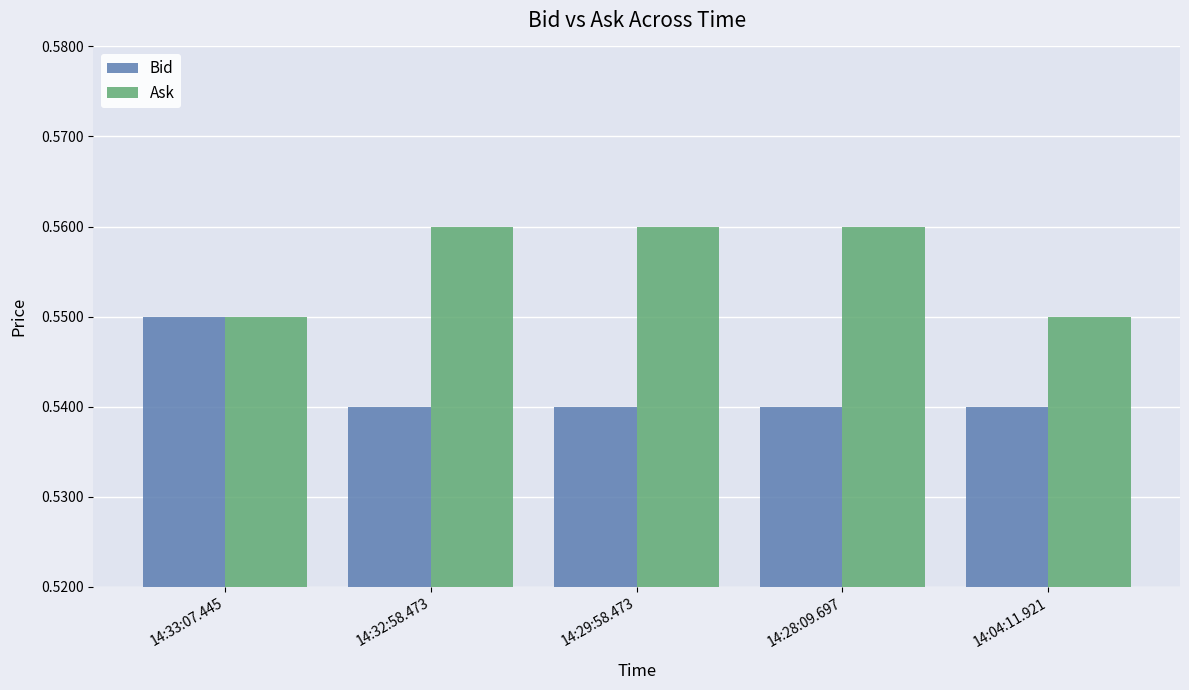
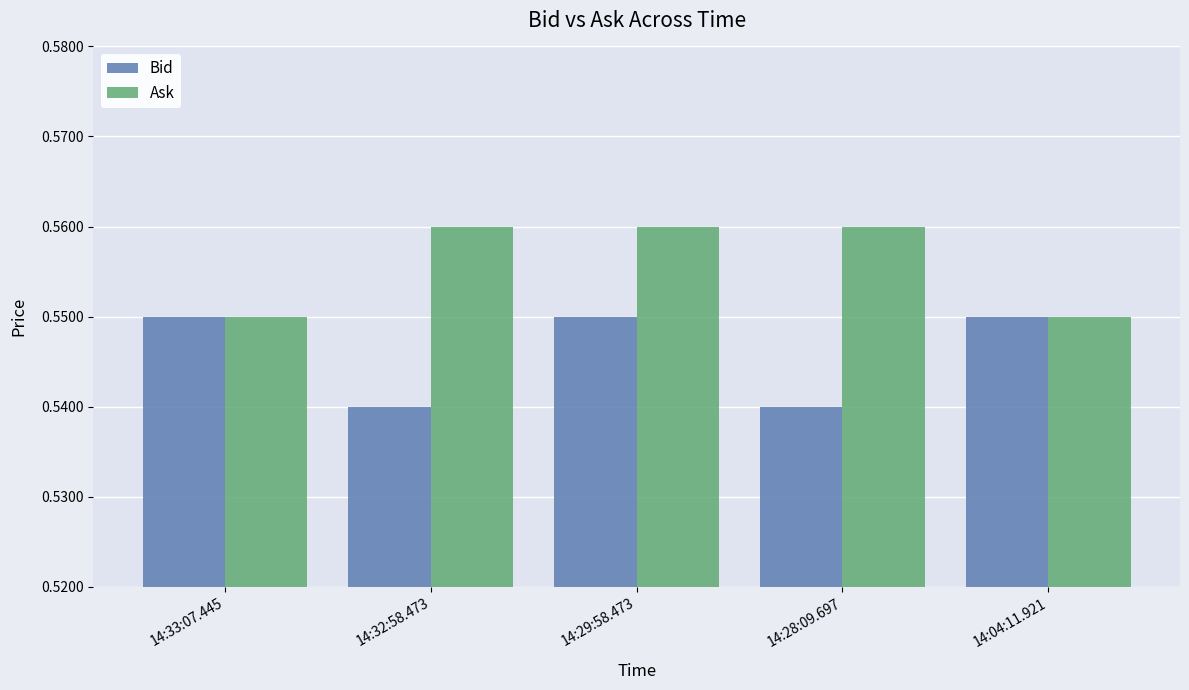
  {
    "Bid": {
      "14:33:07.445": 0.55,
      "14:32:58.473": 0.54,
-     "14:29:58.473": 0.54,
+     "14:29:58.473": 0.55,
      "14:28:09.697": 0.54,
-     "14:04:11.921": 0.54
+     "14:04:11.921": 0.55
    },
    "Ask": {
      "14:33:07.445": 0.55,
      "14:32:58.473": 0.56,
      "14:29:58.473": 0.56,
      "14:28:09.697": 0.56,
      "14:04:11.921": 0.55
    }
  }
